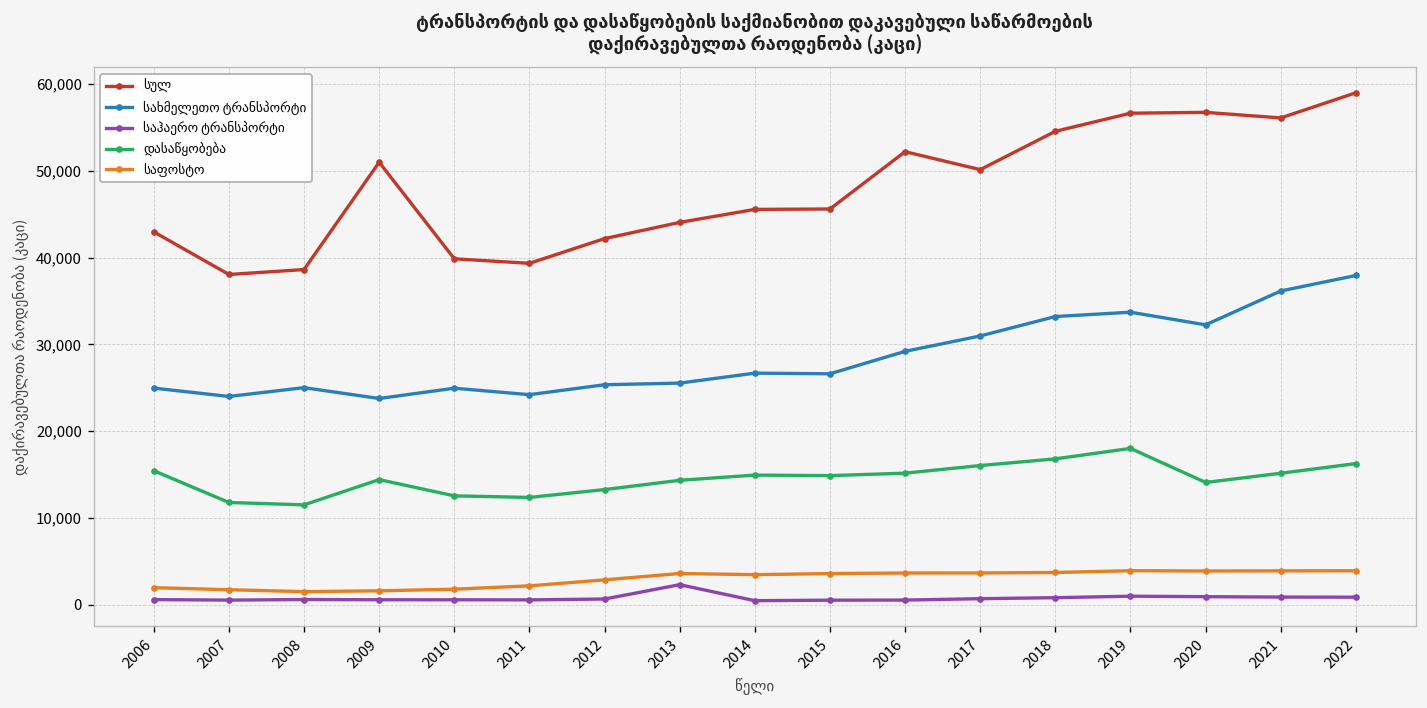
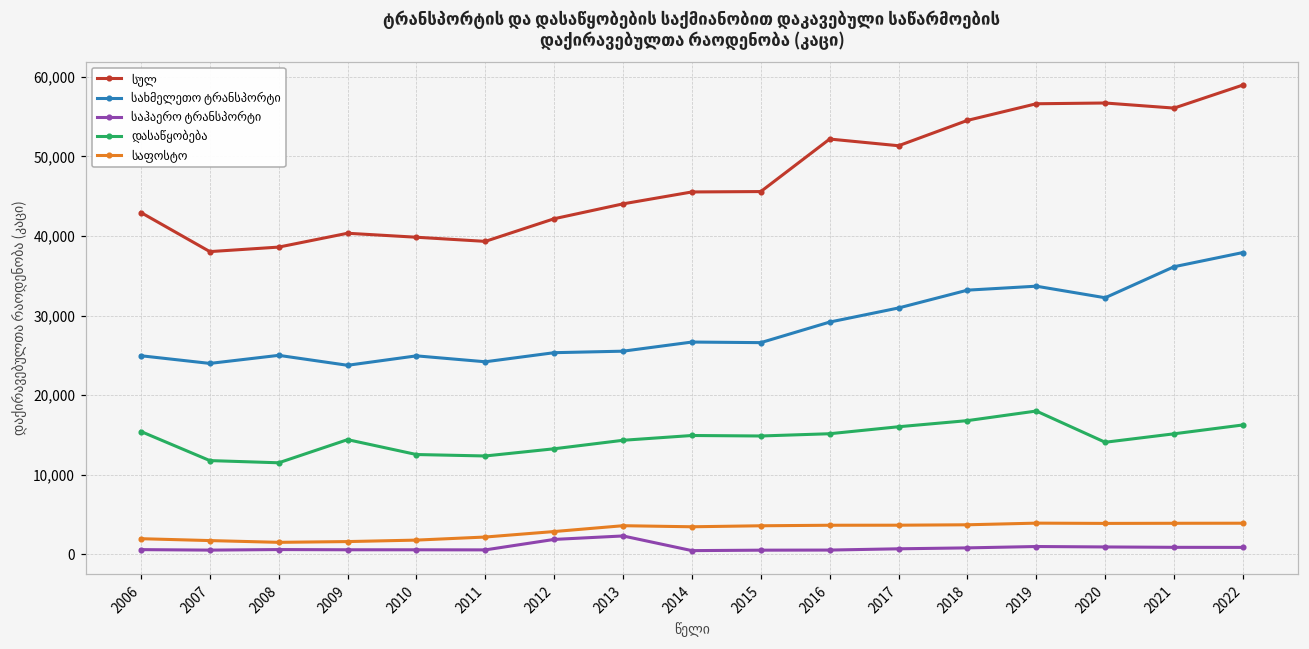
  {
    "სულ": {
      "2006": "43,000",
      "2007": "38,000",
      "2008": "39,000",
-     "2009": "51,000",
+     "2009": "40,000",
      "2010": "40,000",
      "2011": "39,000",
      "2012": "42,000",
      "2013": "44,000",
      "2014": "46,000",
      "2015": "46,000",
      "2016": "52,000",
-     "2017": "50,000",
+     "2017": "51,000",
      "2018": "55,000",
      "2019": "57,000",
      "2020": "57,000",
      "2021": "56,000",
      "2022": "59,000"
    },
    "სახმელეთო ტრანსპორტი": {
      "2006": "25,000",
      "2007": "24,000",
      "2008": "25,000",
      "2009": "24,000",
      "2010": "25,000",
      "2011": "24,000",
      "2012": "25,000",
      "2013": "26,000",
      "2014": "27,000",
      "2015": "27,000",
      "2016": "29,000",
      "2017": "31,000",
      "2018": "33,000",
      "2019": "34,000",
      "2020": "32,000",
      "2021": "36,000",
      "2022": "38,000"
    },
    "საჰაერო ტრანსპორტი": {
      "2006": "1,000",
      "2007": "1,000",
      "2008": "1,000",
      "2009": "1,000",
      "2010": "1,000",
      "2011": "1,000",
-     "2012": "1,000",
+     "2012": "2,000",
      "2013": "2,000",
      "2014": "0",
      "2015": "1,000",
      "2016": "1,000",
      "2017": "1,000",
      "2018": "1,000",
      "2019": "1,000",
      "2020": "1,000",
      "2021": "1,000",
      "2022": "1,000"
    },
    "დასაწყობება": {
      "2006": "15,000",
      "2007": "12,000",
      "2008": "12,000",
      "2009": "14,000",
      "2010": "13,000",
      "2011": "12,000",
      "2012": "13,000",
      "2013": "14,000",
      "2014": "15,000",
      "2015": "15,000",
      "2016": "15,000",
      "2017": "16,000",
      "2018": "17,000",
      "2019": "18,000",
      "2020": "14,000",
      "2021": "15,000",
      "2022": "16,000"
    },
    "საფოსტო": {
      "2006": "2,000",
      "2007": "2,000",
      "2008": "2,000",
      "2009": "2,000",
      "2010": "2,000",
      "2011": "2,000",
      "2012": "3,000",
      "2013": "4,000",
      "2014": "3,000",
      "2015": "4,000",
      "2016": "4,000",
      "2017": "4,000",
      "2018": "4,000",
      "2019": "4,000",
      "2020": "4,000",
      "2021": "4,000",
      "2022": "4,000"
    }
  }
